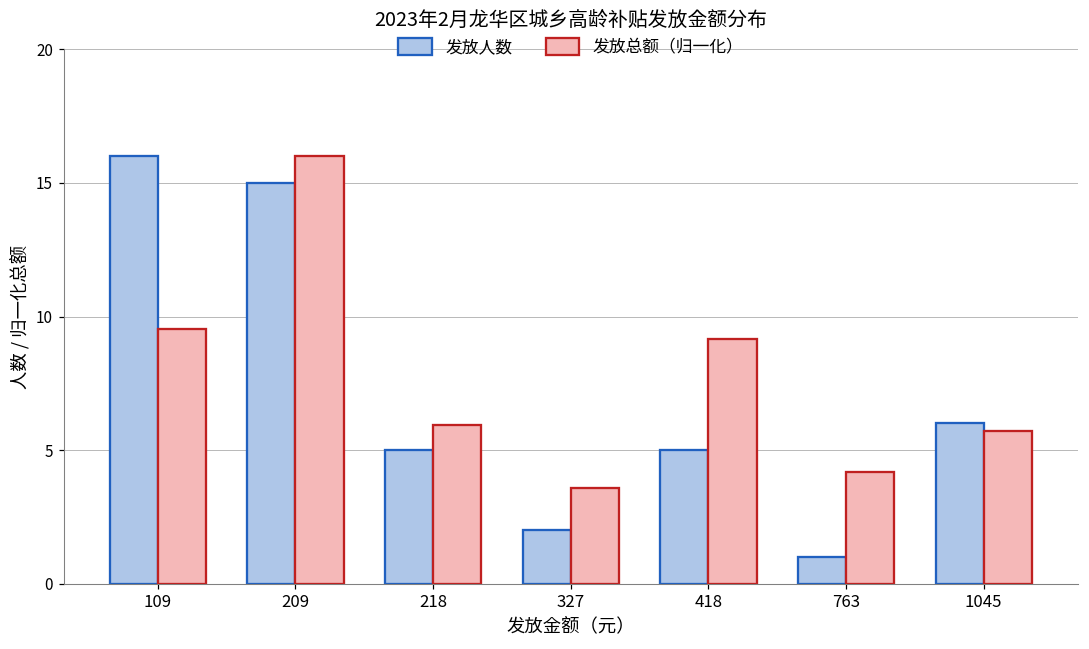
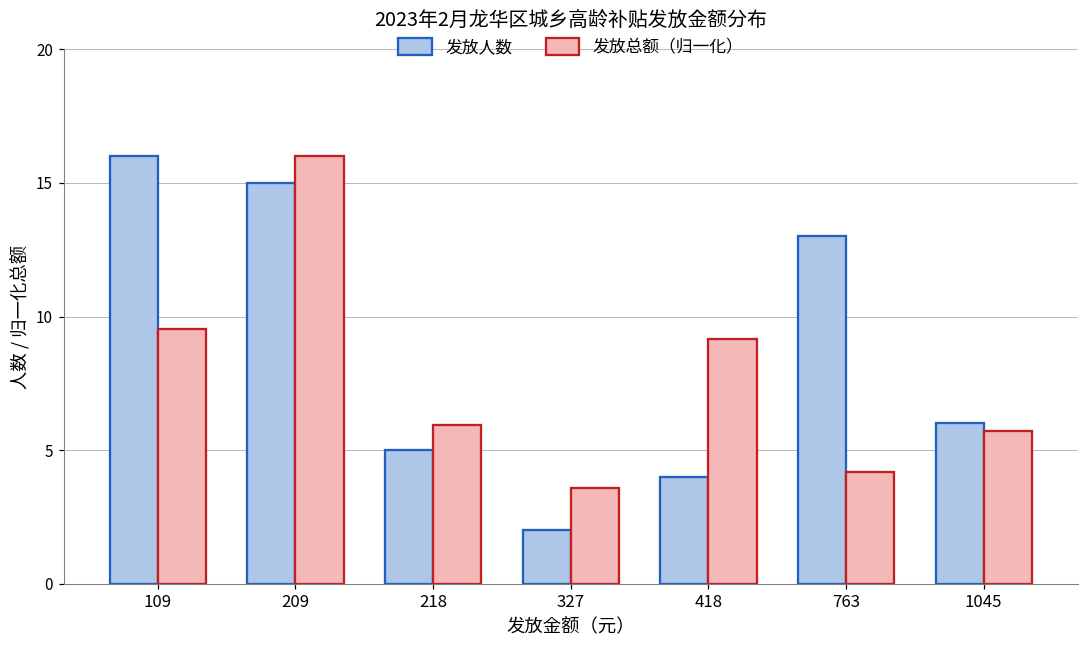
  {
    "发放人数": {
      "109": 16,
      "209": 15,
      "218": 5,
      "327": 2,
-     "418": 5,
-     "763": 1,
+     "418": 4,
+     "763": 13,
      "1045": 6
    },
    "发放总额（归一化）": {
      "109": 9.5,
      "209": 16,
      "218": 6,
      "327": 3.6,
      "418": 9.1,
      "763": 4.2,
      "1045": 5.7
    }
  }
